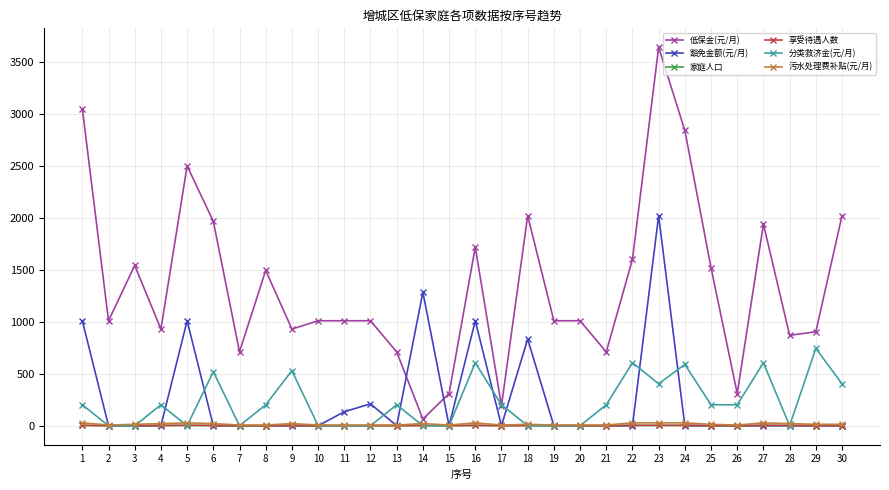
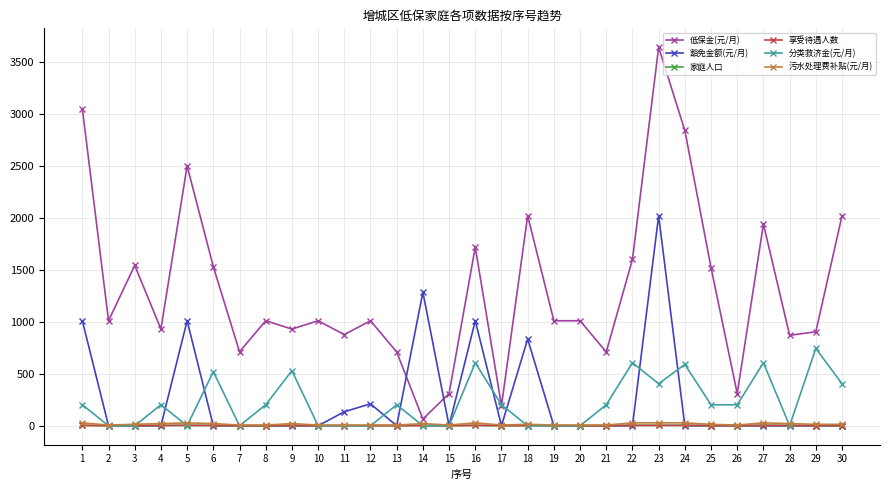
  {
    "低保金(元/月)": {
      "1": 3050,
      "2": 1010,
      "3": 1540,
      "4": 930,
      "5": 2500,
-     "6": 1970,
+     "6": 1530,
      "7": 710,
-     "8": 1490,
+     "8": 1010,
      "9": 930,
      "10": 1010,
-     "11": 1010,
+     "11": 880,
      "12": 1010,
      "13": 710,
      "14": 70,
      "15": 310,
      "16": 1720,
      "18": 2020,
      "19": 1010,
      "20": 1010,
      "21": 710,
      "22": 1600,
      "23": 3640,
      "24": 2840,
      "25": 1520,
      "26": 310,
      "27": 1940,
      "28": 870,
      "29": 900,
      "30": 2020
    },
    "豁免金额(元/月)": {
      "1": 1010,
      "5": 1010,
      "11": 140,
      "12": 210,
      "14": 1290,
      "16": 1010,
      "18": 830,
      "23": 2020
    },
    "分类救济金(元/月)": {
      "1": 200,
      "4": 200,
      "6": 520,
      "8": 200,
      "9": 530,
      "13": 200,
      "16": 610,
      "21": 200,
      "22": 610,
      "23": 400,
      "24": 590,
      "25": 200,
      "26": 200,
      "27": 610,
      "29": 740,
      "30": 400
    }
  }
